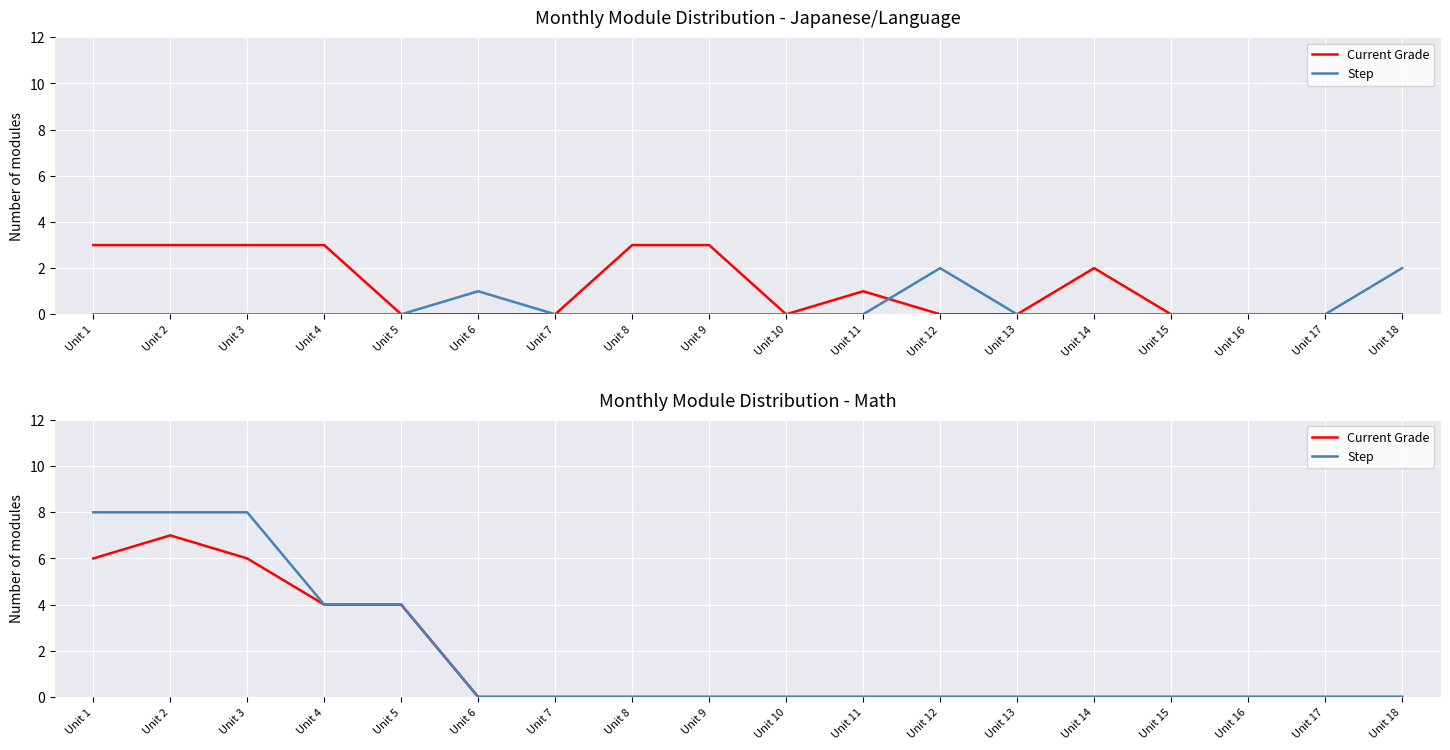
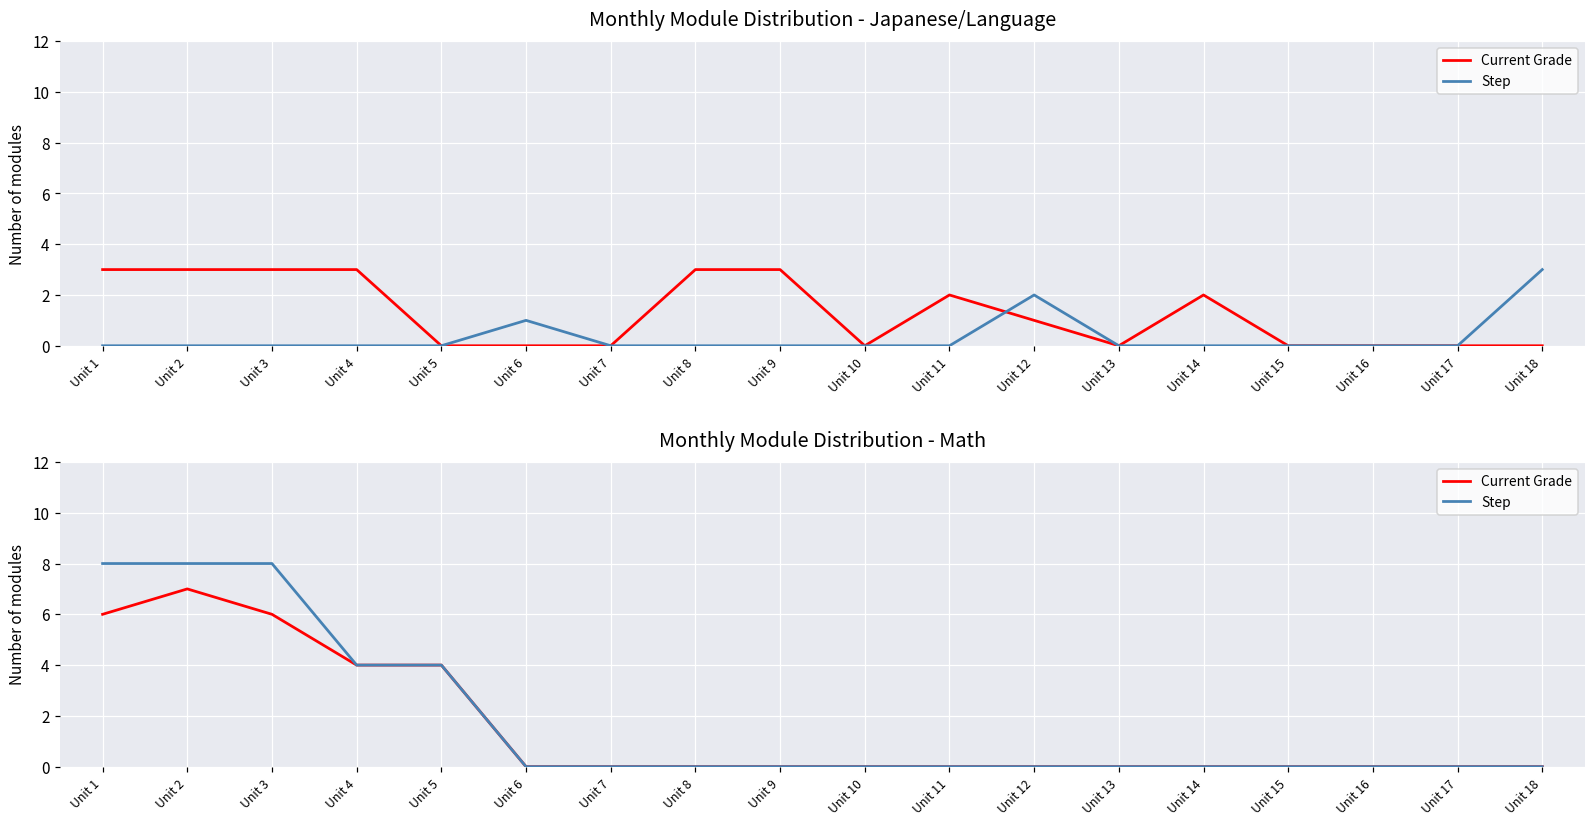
  {
    "Monthly Module Distribution - Japanese/Language": {
      "Current Grade": {
        "Unit 1": 3,
        "Unit 2": 3,
        "Unit 3": 3,
        "Unit 4": 3,
        "Unit 6": 0,
        "Unit 8": 3,
        "Unit 9": 3,
-       "Unit 11": 1,
-       "Unit 12": 0,
+       "Unit 11": 2,
+       "Unit 12": 1,
        "Unit 14": 2,
        "Unit 18": 0
      },
      "Step": {
        "Unit 1": 0,
        "Unit 2": 0,
        "Unit 3": 0,
        "Unit 4": 0,
        "Unit 6": 1,
        "Unit 8": 0,
        "Unit 9": 0,
        "Unit 11": 0,
        "Unit 12": 2,
        "Unit 14": 0,
-       "Unit 18": 2
+       "Unit 18": 3
      }
    },
    "Monthly Module Distribution - Math": {
      "Current Grade": {
        "Unit 1": 6.0,
        "Unit 2": 7.0,
        "Unit 3": 6.0
      },
      "Step": {
        "Unit 1": 8.0,
        "Unit 2": 8.0,
        "Unit 3": 8.0
      }
    }
  }
